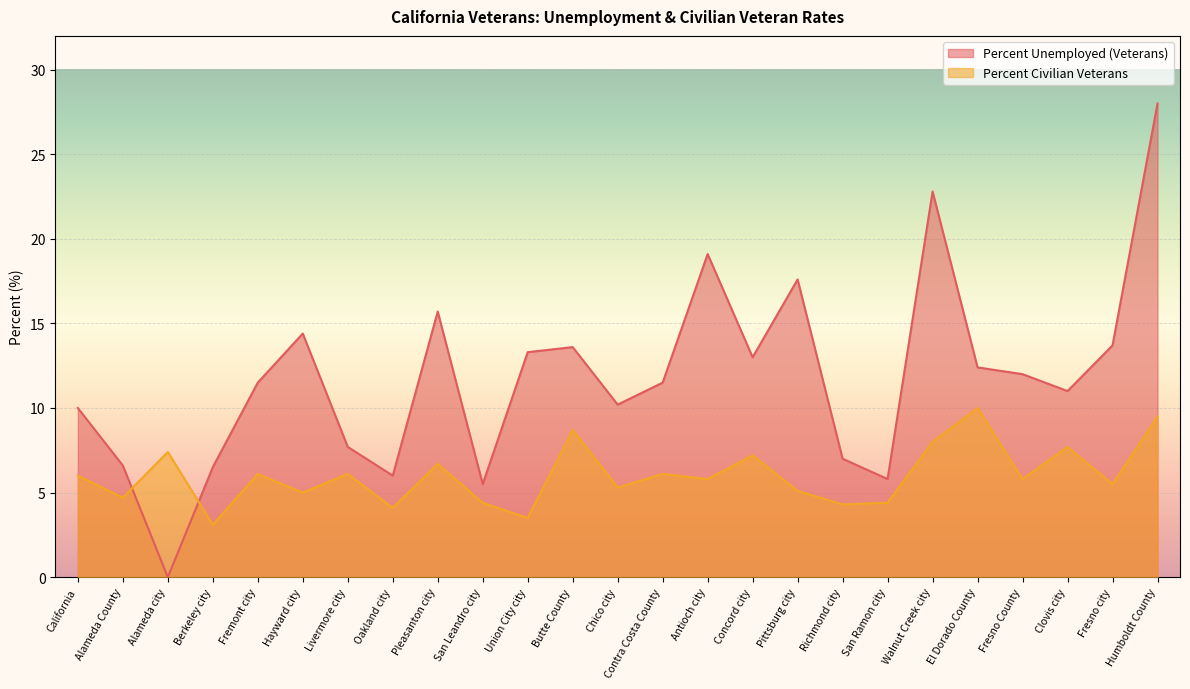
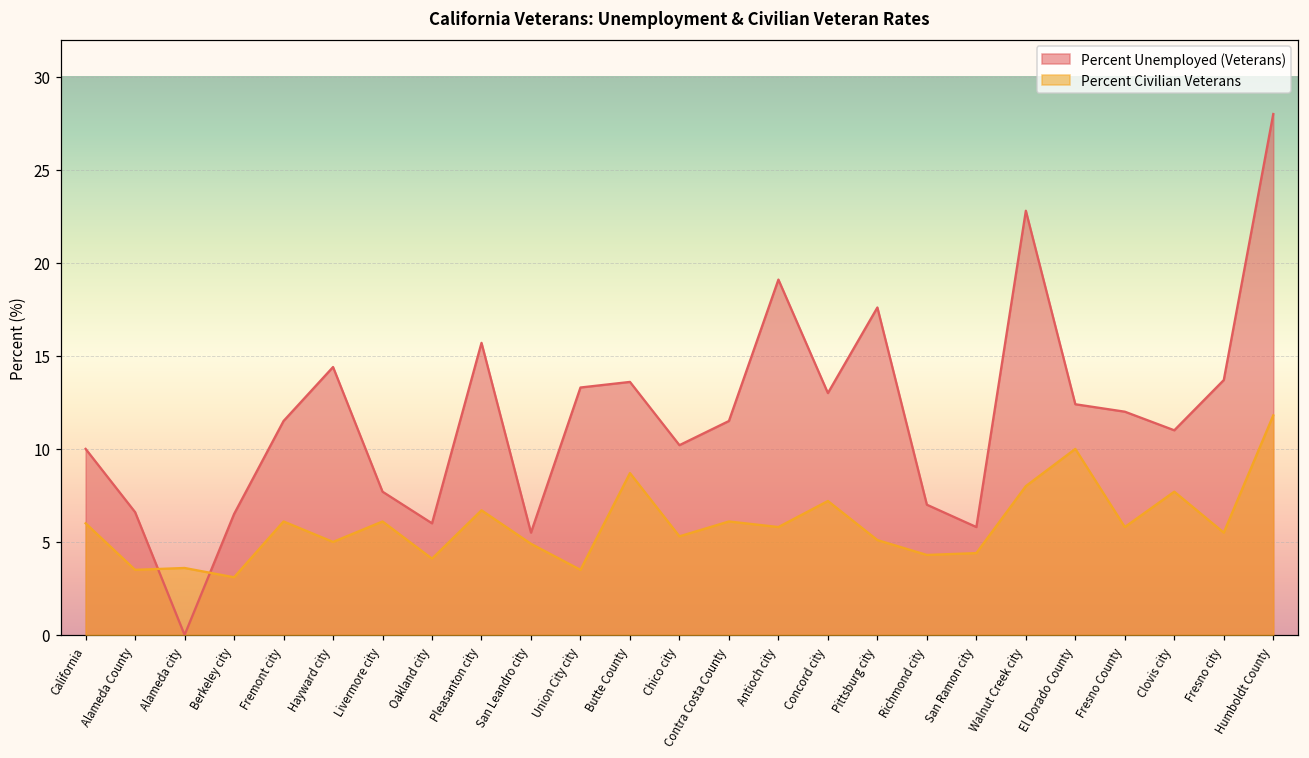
  {
    "Percent Unemployed (Veterans)": {
      "California": 10.0,
      "Alameda County": 6.6,
      "Alameda city": 0.0,
      "Berkeley city": 6.5,
      "Fremont city": 11.5,
      "Hayward city": 14.4,
      "Livermore city": 7.7,
      "Oakland city": 6.0,
      "Pleasanton city": 15.7,
      "San Leandro city": 5.5,
      "Union City city": 13.3,
      "Butte County": 13.6,
      "Chico city": 10.2,
      "Contra Costa County": 11.5,
      "Antioch city": 19.1,
      "Concord city": 13.0,
      "Pittsburg city": 17.6,
      "Richmond city": 7.0,
      "San Ramon city": 5.8,
      "Walnut Creek city": 22.8,
      "El Dorado County": 12.4,
      "Fresno County": 12.0,
      "Clovis city": 11.0,
      "Fresno city": 13.7,
      "Humboldt County": 28.0
    },
    "Percent Civilian Veterans": {
      "California": 6.0,
-     "Alameda County": 4.7,
-     "Alameda city": 7.4,
+     "Alameda County": 3.5,
+     "Alameda city": 3.6,
      "Berkeley city": 3.1,
      "Fremont city": 6.1,
      "Hayward city": 5.0,
      "Livermore city": 6.1,
      "Oakland city": 4.1,
      "Pleasanton city": 6.7,
-     "San Leandro city": 4.4,
+     "San Leandro city": 4.9,
      "Union City city": 3.5,
      "Butte County": 8.7,
      "Chico city": 5.3,
      "Contra Costa County": 6.1,
      "Antioch city": 5.8,
      "Concord city": 7.2,
      "Pittsburg city": 5.1,
      "Richmond city": 4.3,
      "San Ramon city": 4.4,
      "Walnut Creek city": 8.0,
      "El Dorado County": 10.0,
      "Fresno County": 5.8,
      "Clovis city": 7.7,
      "Fresno city": 5.5,
-     "Humboldt County": 9.5
+     "Humboldt County": 11.8
    }
  }
